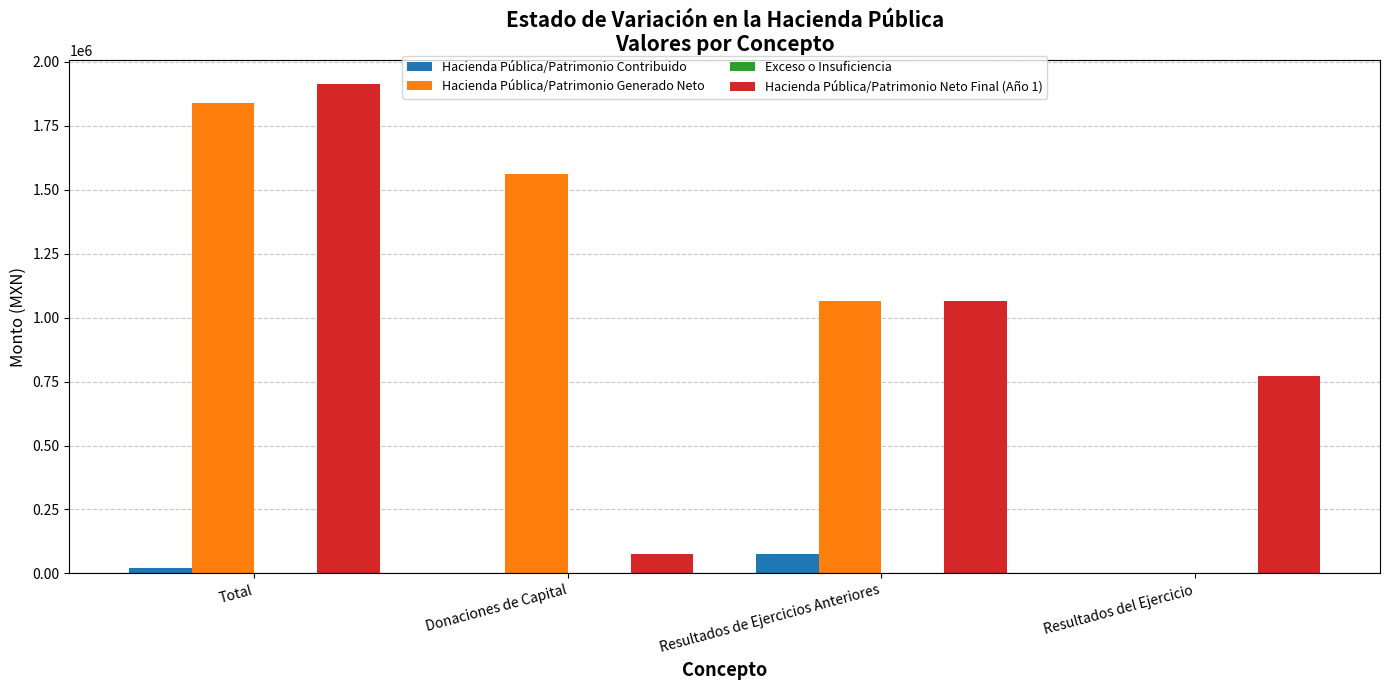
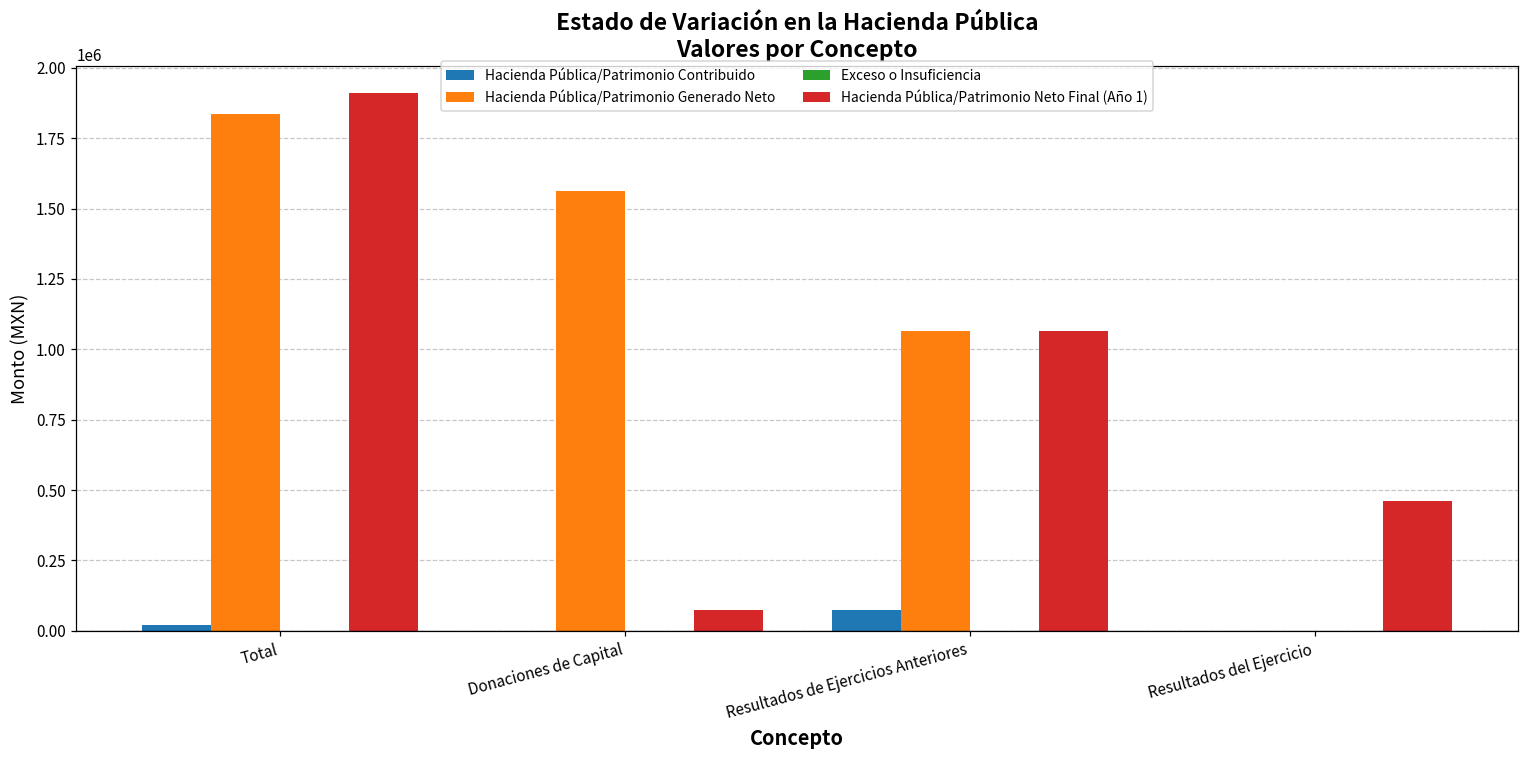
  {
    "Hacienda Pública/Patrimonio Contribuido": {
      "Total": 20000,
      "Donaciones de Capital": 0,
      "Resultados de Ejercicios Anteriores": 80000,
      "Resultados del Ejercicio": 0
    },
    "Hacienda Pública/Patrimonio Generado Neto": {
      "Total": 1840000,
      "Donaciones de Capital": 1560000,
      "Resultados de Ejercicios Anteriores": 1070000,
      "Resultados del Ejercicio": 0
    },
    "Exceso o Insuficiencia": {
      "Total": 0,
      "Donaciones de Capital": 0,
      "Resultados de Ejercicios Anteriores": 0,
      "Resultados del Ejercicio": 0
    },
    "Hacienda Pública/Patrimonio Neto Final (Año 1)": {
      "Total": 1910000,
      "Donaciones de Capital": 80000,
      "Resultados de Ejercicios Anteriores": 1070000,
-     "Resultados del Ejercicio": 770000
+     "Resultados del Ejercicio": 460000
    }
  }
